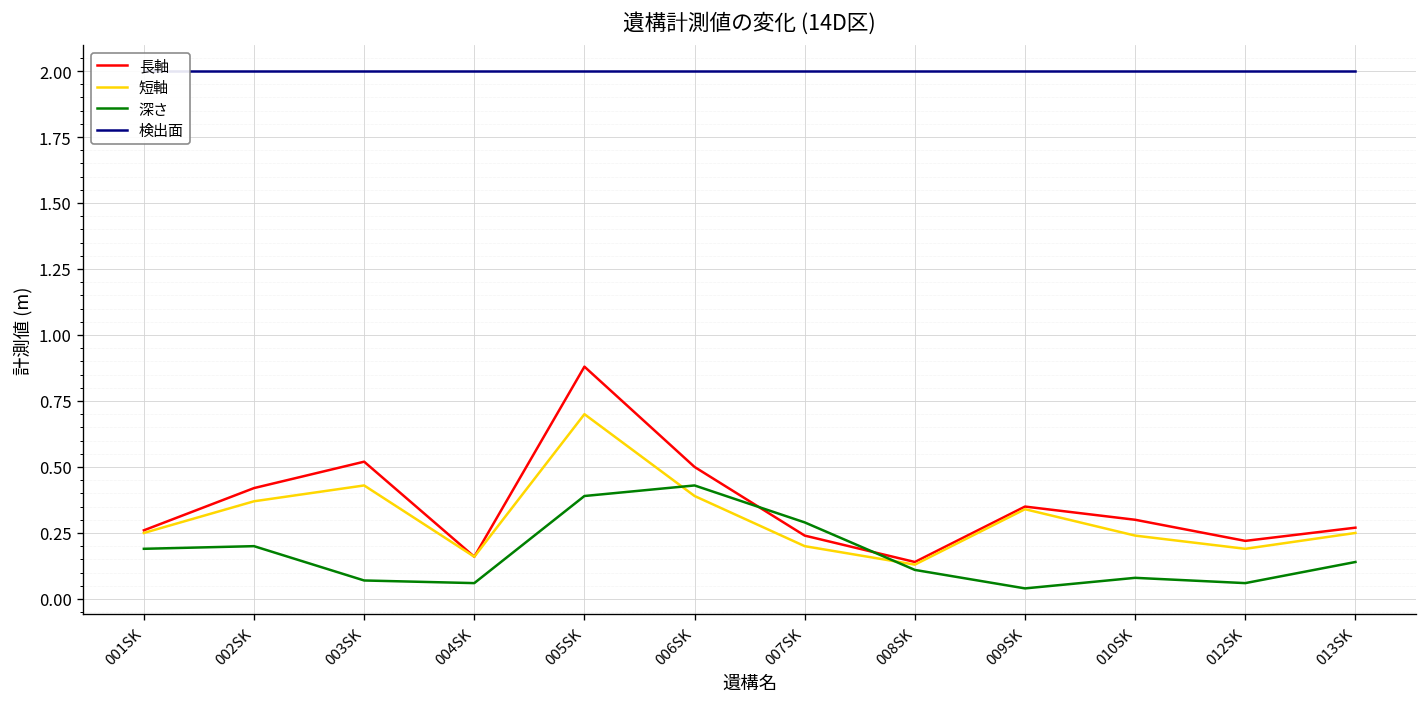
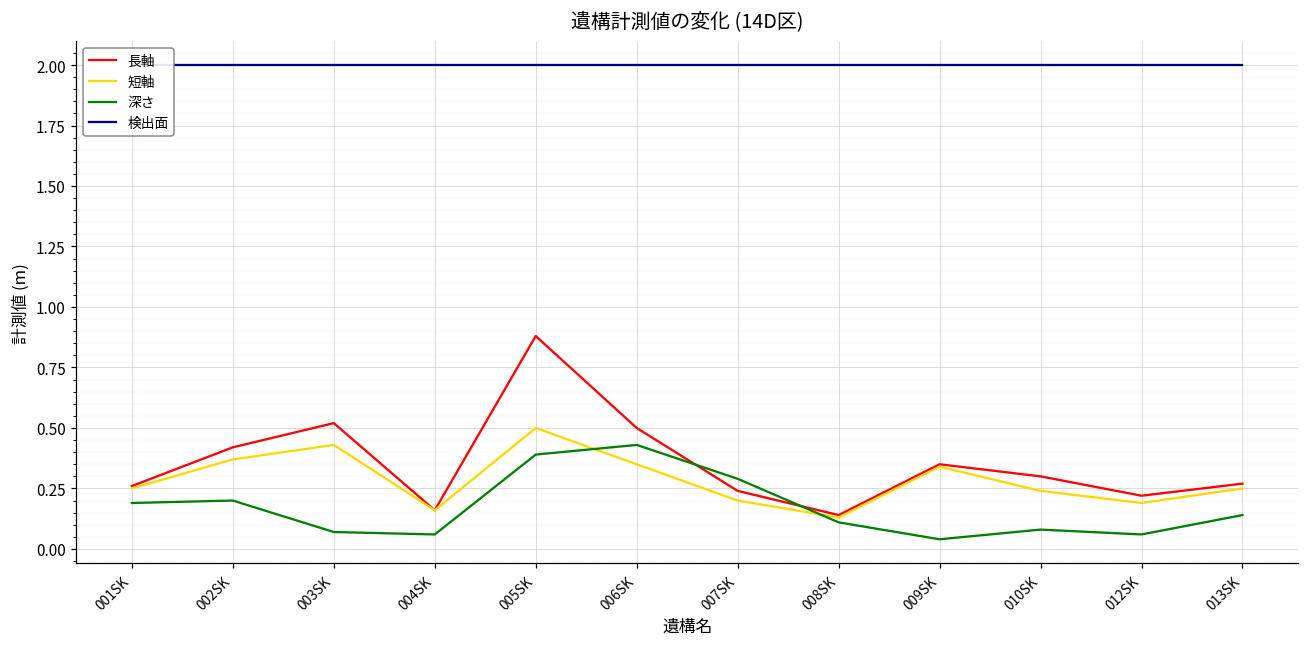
  {
    "長軸": {
      "002SK": 0.42,
      "003SK": 0.52,
      "005SK": 0.88,
      "006SK": 0.50,
      "007SK": 0.24,
      "010SK": 0.30,
      "012SK": 0.22,
      "013SK": 0.27
    },
    "短軸": {
      "002SK": 0.37,
      "003SK": 0.43,
-     "005SK": 0.7,
-     "006SK": 0.39,
+     "005SK": 0.5,
+     "006SK": 0.35,
      "007SK": 0.20,
      "010SK": 0.24,
      "012SK": 0.19,
      "013SK": 0.25
    },
    "深さ": {
      "001SK": 0.19,
      "002SK": 0.20,
      "003SK": 0.07,
      "004SK": 0.06,
      "005SK": 0.39,
      "006SK": 0.43,
      "007SK": 0.29,
      "008SK": 0.11,
      "009SK": 0.04,
      "010SK": 0.08,
      "012SK": 0.06,
      "013SK": 0.14
    },
    "検出面": {
      "002SK": 2.00,
      "003SK": 2.00,
      "004SK": 2.00,
      "005SK": 2.00,
      "006SK": 2.00,
      "007SK": 2.00,
      "008SK": 2.00,
      "009SK": 2.00,
      "010SK": 2.00,
      "012SK": 2.00,
      "013SK": 2.00
    }
  }
